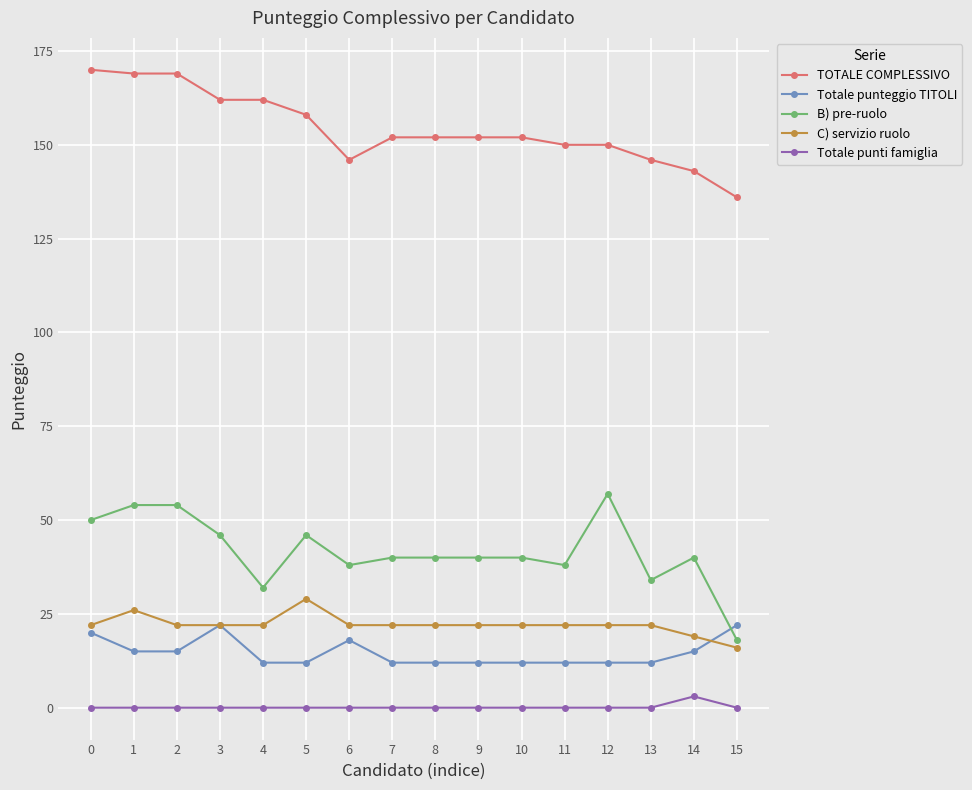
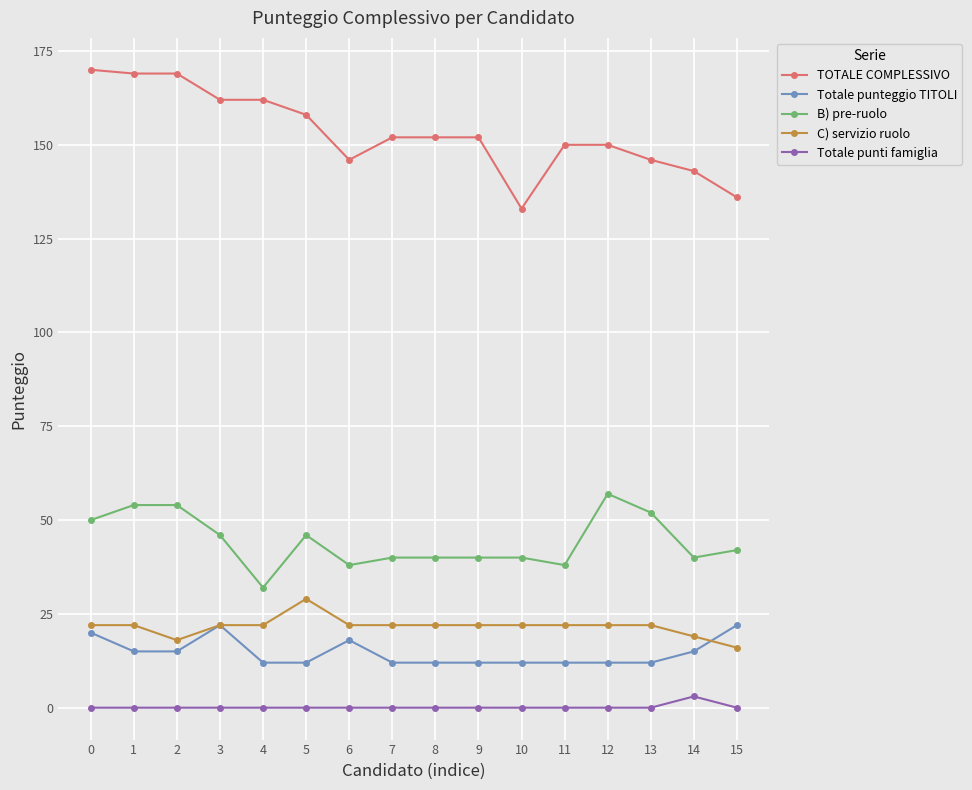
  {
    "TOTALE COMPLESSIVO": {
      "0": 170,
      "1": 169,
      "2": 169,
      "3": 162,
      "4": 162,
      "5": 158,
      "6": 146,
      "7": 152,
      "8": 152,
      "9": 152,
-     "10": 152,
+     "10": 133,
      "11": 150,
      "12": 150,
      "13": 146,
      "14": 143,
      "15": 136
    },
    "B) pre-ruolo": {
      "0": 50,
      "1": 54,
      "2": 54,
      "3": 46,
      "4": 32,
      "5": 46,
      "6": 38,
      "7": 40,
      "8": 40,
      "9": 40,
      "10": 40,
      "11": 38,
      "12": 57,
-     "13": 34,
+     "13": 52,
      "14": 40,
-     "15": 18
+     "15": 42
    },
    "C) servizio ruolo": {
      "0": 22,
-     "1": 26,
-     "2": 22,
+     "1": 22,
+     "2": 18,
      "4": 22,
      "5": 29,
      "6": 22,
      "7": 22,
      "8": 22,
      "9": 22,
      "10": 22,
      "11": 22,
      "12": 22,
      "13": 22,
      "14": 19,
      "15": 16
    }
  }
